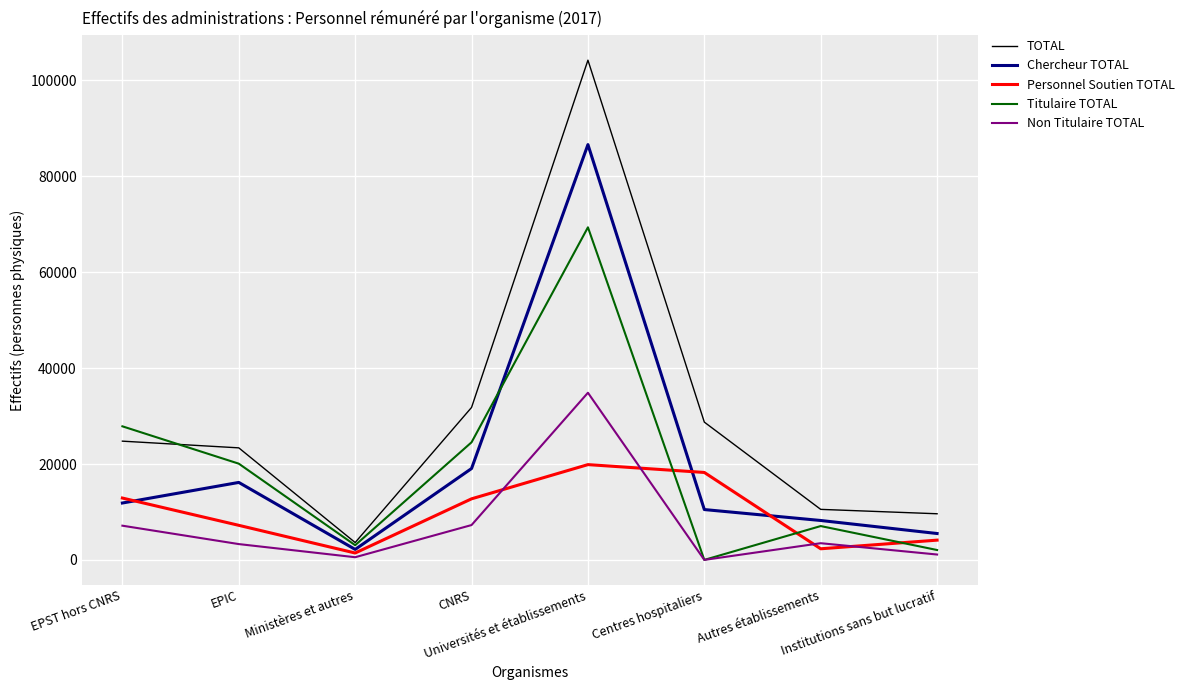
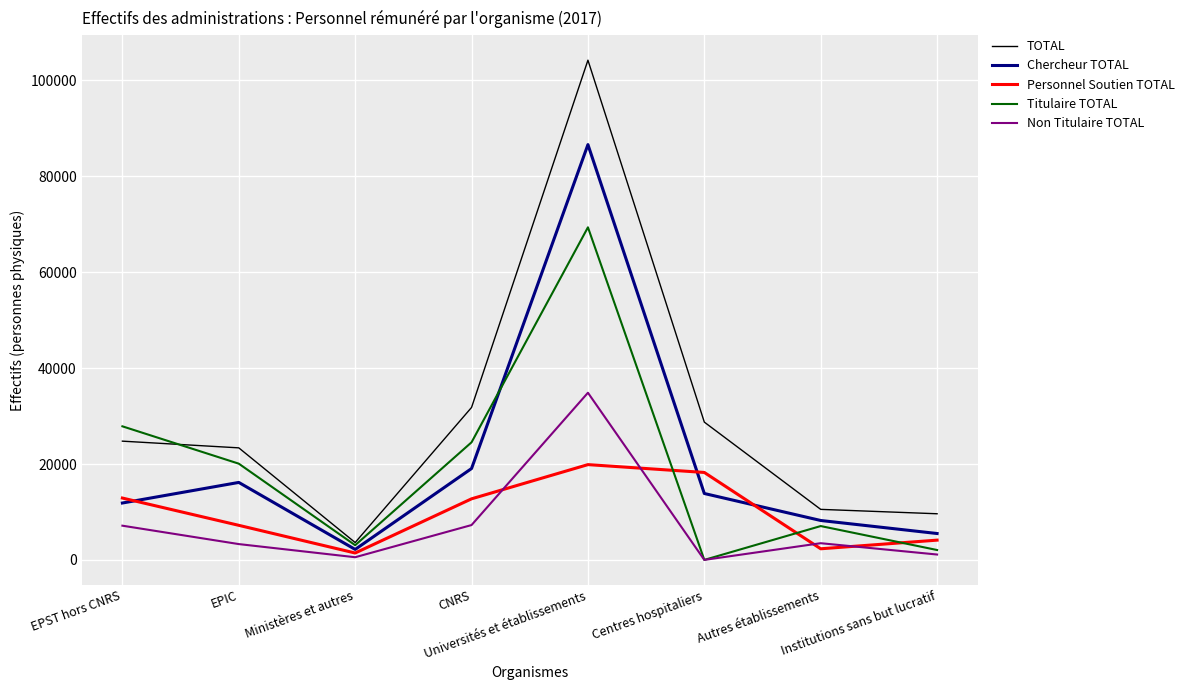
  {
    "TOTAL": {
      "EPST hors CNRS": 25000,
      "EPIC": 23000,
      "Ministères et autres": 4000,
      "CNRS": 32000,
      "Universités et établissements": 104000,
      "Centres hospitaliers": 29000,
      "Autres établissements": 11000,
      "Institutions sans but lucratif": 10000
    },
    "Chercheur TOTAL": {
      "EPST hors CNRS": 12000,
      "EPIC": 16000,
      "Ministères et autres": 2000,
      "CNRS": 19000,
      "Universités et établissements": 87000,
-     "Centres hospitaliers": 10000,
+     "Centres hospitaliers": 14000,
      "Autres établissements": 8000,
      "Institutions sans but lucratif": 6000
    },
    "Personnel Soutien TOTAL": {
      "EPST hors CNRS": 13000,
      "EPIC": 7000,
      "Ministères et autres": 1000,
      "CNRS": 13000,
      "Universités et établissements": 20000,
      "Centres hospitaliers": 18000,
      "Autres établissements": 2000,
      "Institutions sans but lucratif": 4000
    },
    "Titulaire TOTAL": {
      "EPST hors CNRS": 28000,
      "EPIC": 20000,
      "Ministères et autres": 3000,
      "CNRS": 25000,
      "Universités et établissements": 69000,
      "Autres établissements": 7000,
      "Institutions sans but lucratif": 2000
    },
    "Non Titulaire TOTAL": {
      "EPST hors CNRS": 7000,
      "EPIC": 3000,
      "Ministères et autres": 1000,
      "CNRS": 7000,
      "Universités et établissements": 35000,
      "Autres établissements": 3000,
      "Institutions sans but lucratif": 1000
    }
  }
